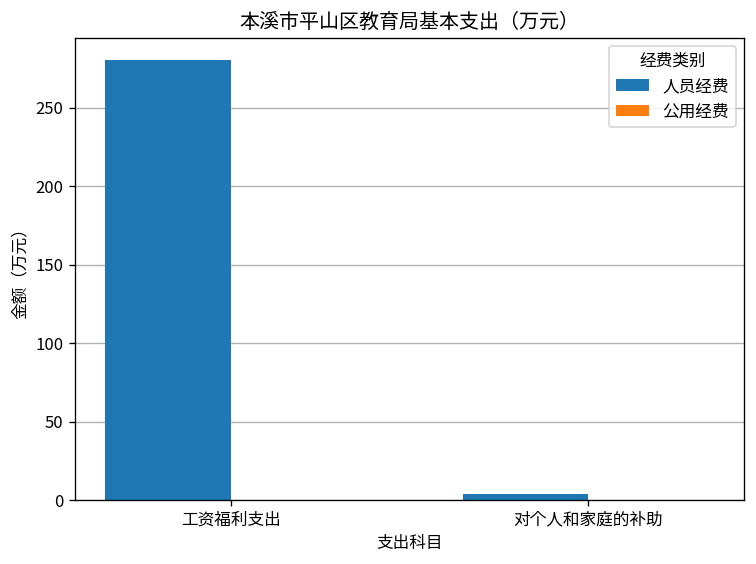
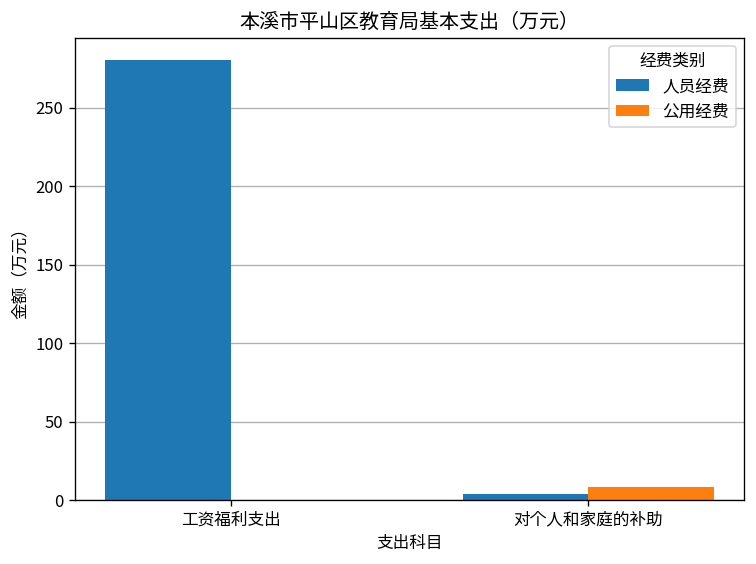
  {
    "人员经费": {
      "工资福利支出": 281,
      "对个人和家庭的补助": 4
    },
    "公用经费": {
      "工资福利支出": 0,
-     "对个人和家庭的补助": 0
+     "对个人和家庭的补助": 8
    }
  }
